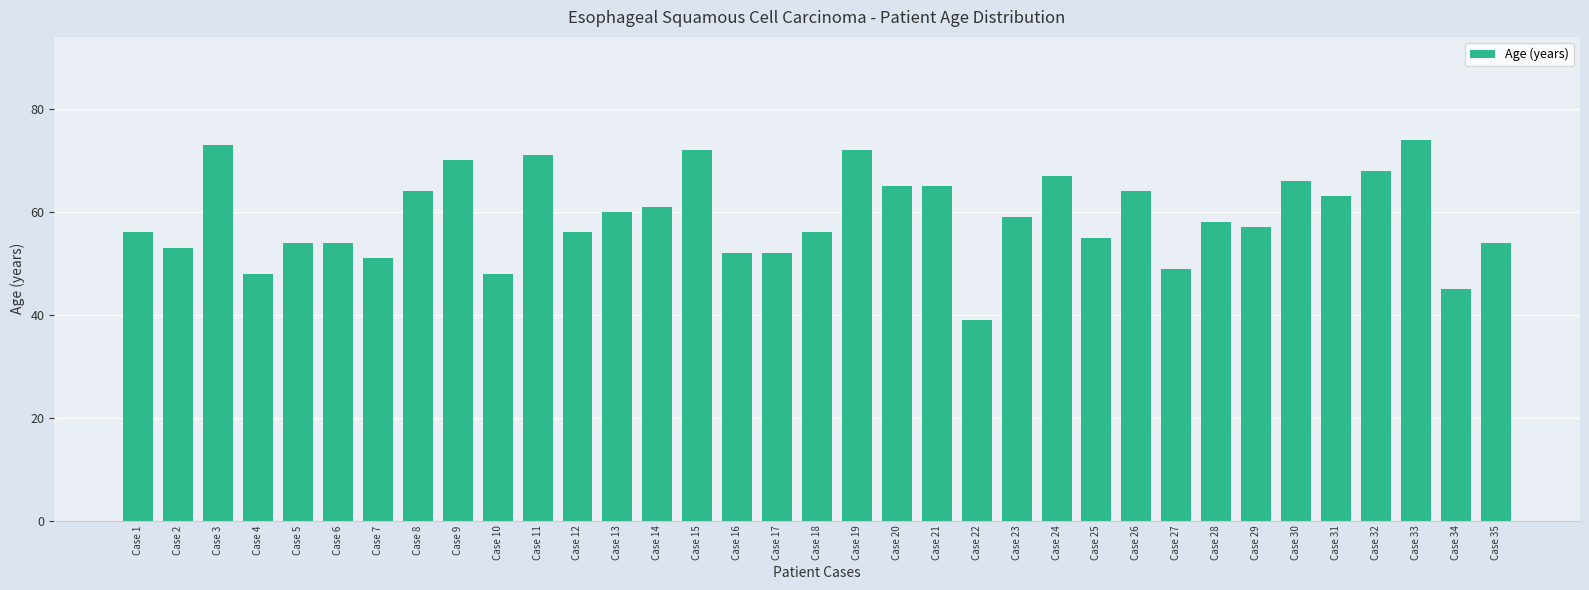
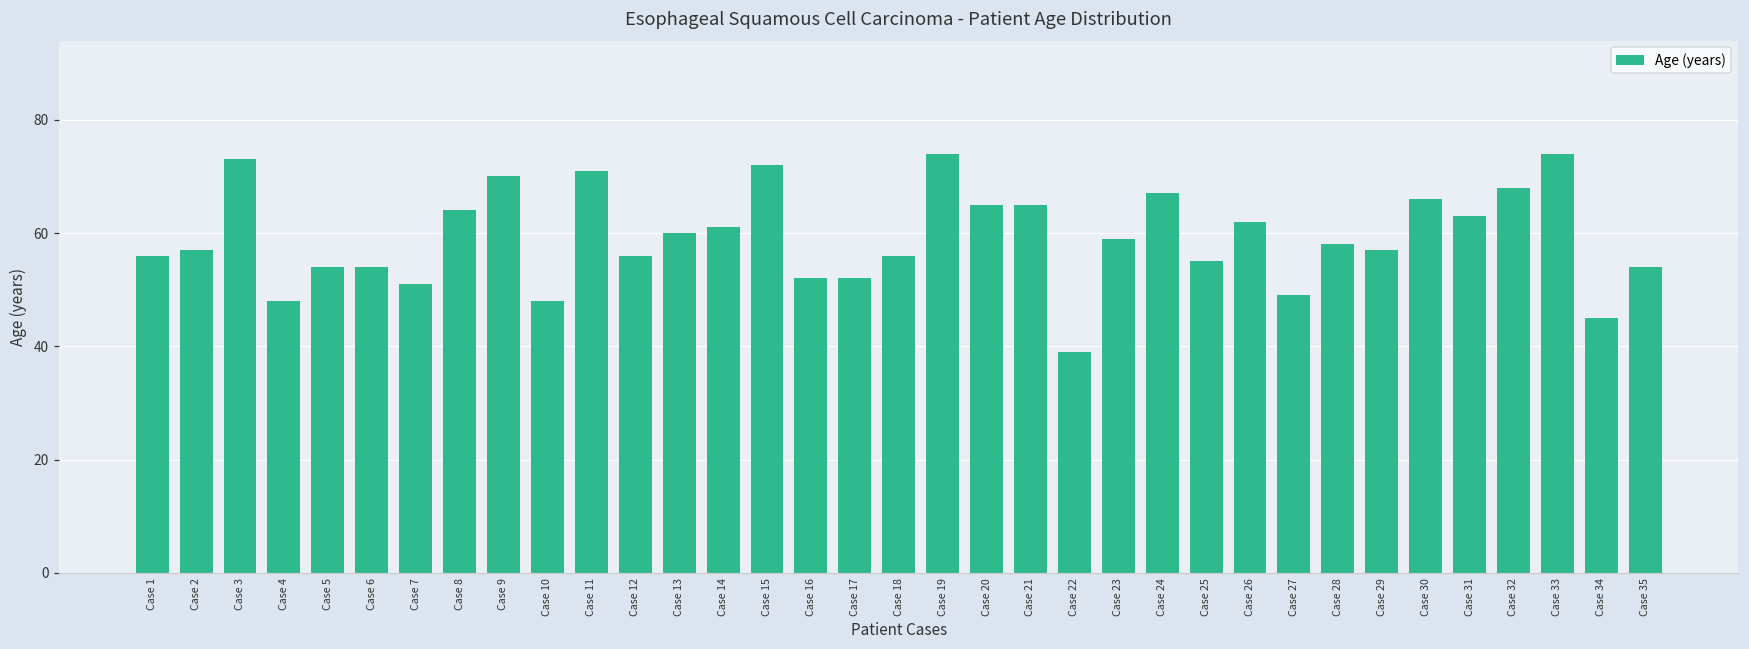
  {
    "Case 1": 56,
-   "Case 2": 53,
+   "Case 2": 57,
    "Case 3": 73,
    "Case 4": 48,
    "Case 5": 54,
    "Case 6": 54,
    "Case 7": 51,
    "Case 8": 64,
    "Case 9": 70,
    "Case 10": 48,
    "Case 11": 71,
    "Case 12": 56,
    "Case 13": 60,
    "Case 14": 61,
    "Case 15": 72,
    "Case 16": 52,
    "Case 17": 52,
    "Case 18": 56,
-   "Case 19": 72,
+   "Case 19": 74,
    "Case 20": 65,
    "Case 21": 65,
    "Case 22": 39,
    "Case 23": 59,
    "Case 24": 67,
    "Case 25": 55,
-   "Case 26": 64,
+   "Case 26": 62,
    "Case 27": 49,
    "Case 28": 58,
    "Case 29": 57,
    "Case 30": 66,
    "Case 31": 63,
    "Case 32": 68,
    "Case 33": 74,
    "Case 34": 45,
    "Case 35": 54
  }
